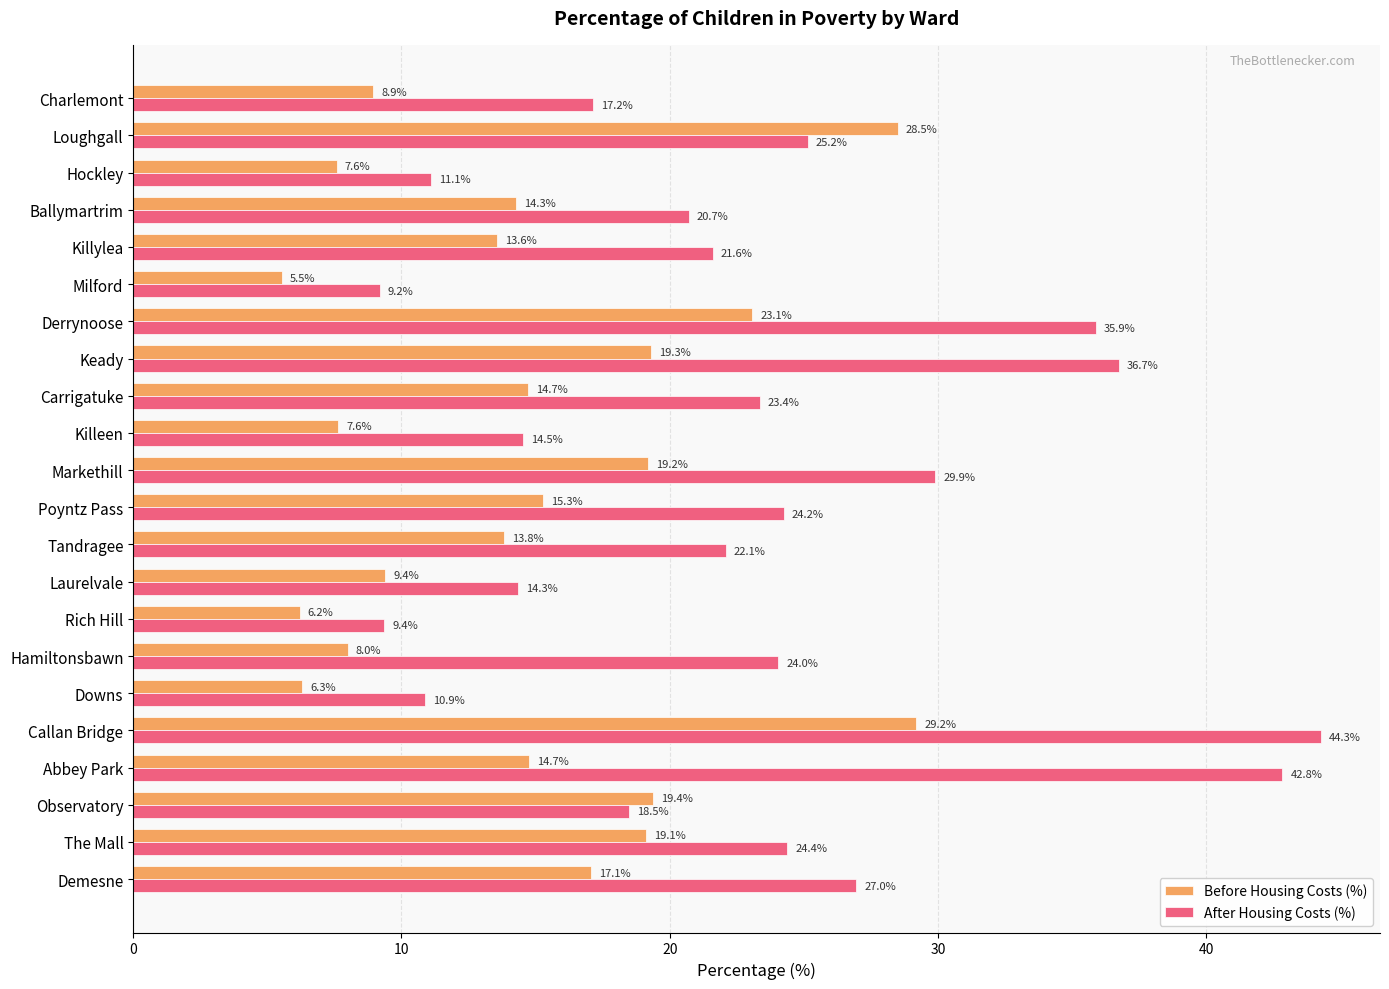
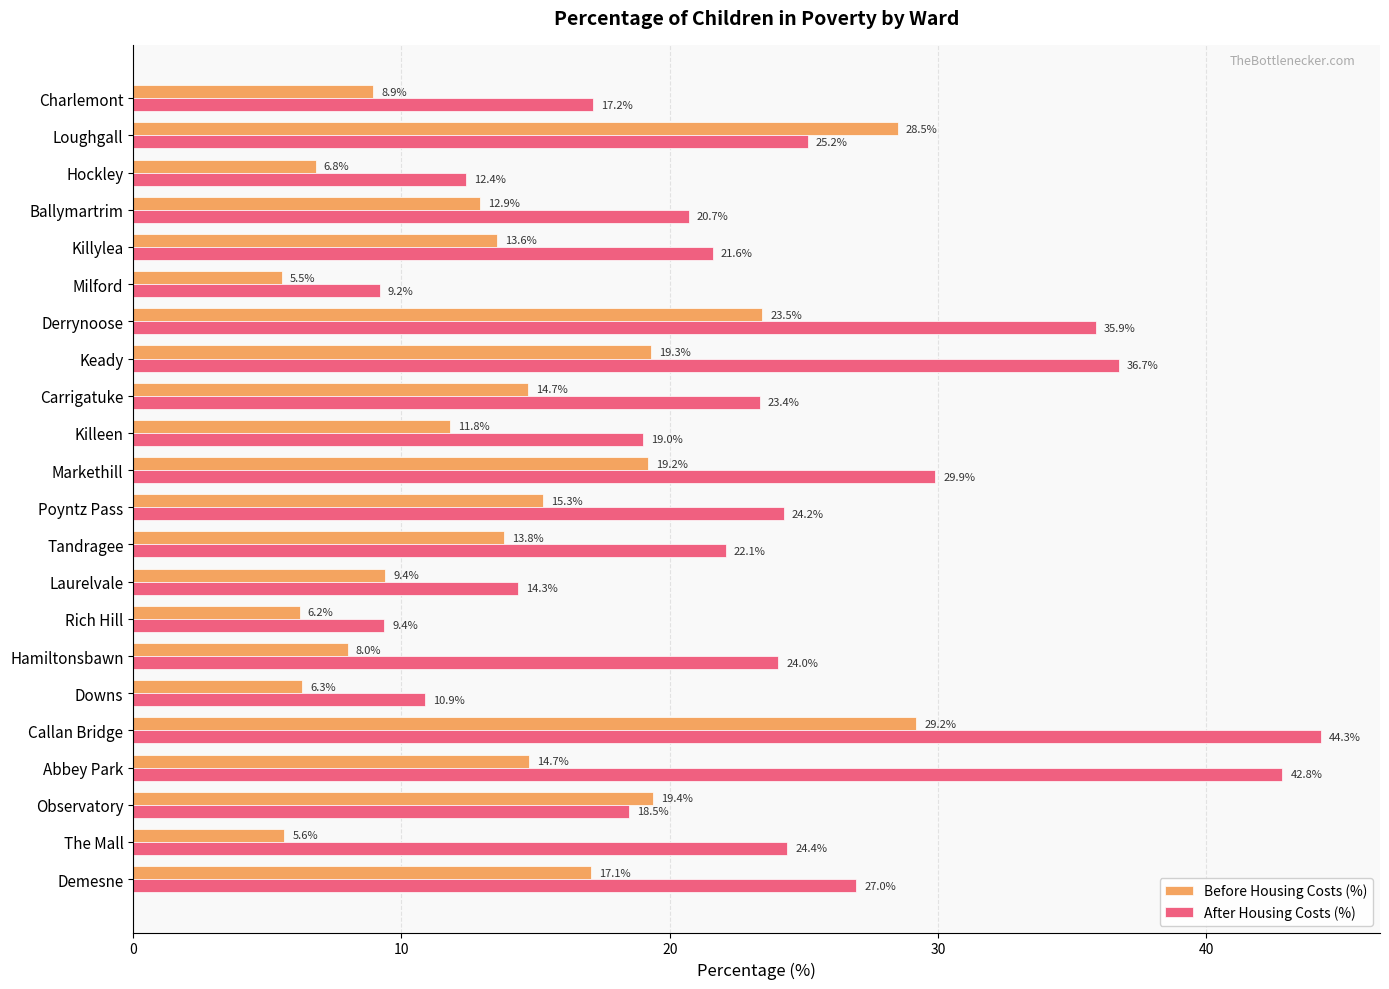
  {
    "Before Housing Costs (%)": {
      "Charlemont": "8.9%",
      "Loughgall": "28.5%",
-     "Hockley": "7.6%",
-     "Ballymartrim": "14.3%",
+     "Hockley": "6.8%",
+     "Ballymartrim": "12.9%",
      "Killylea": "13.6%",
      "Milford": "5.5%",
-     "Derrynoose": "23.1%",
+     "Derrynoose": "23.5%",
      "Keady": "19.3%",
      "Carrigatuke": "14.7%",
-     "Killeen": "7.6%",
+     "Killeen": "11.8%",
      "Markethill": "19.2%",
      "Poyntz Pass": "15.3%",
      "Tandragee": "13.8%",
      "Laurelvale": "9.4%",
      "Rich Hill": "6.2%",
      "Hamiltonsbawn": "8.0%",
      "Downs": "6.3%",
      "Callan Bridge": "29.2%",
      "Abbey Park": "14.7%",
      "Observatory": "19.4%",
-     "The Mall": "19.1%",
+     "The Mall": "5.6%",
      "Demesne": "17.1%"
    },
    "After Housing Costs (%)": {
      "Charlemont": "17.2%",
      "Loughgall": "25.2%",
-     "Hockley": "11.1%",
+     "Hockley": "12.4%",
      "Ballymartrim": "20.7%",
      "Killylea": "21.6%",
      "Milford": "9.2%",
      "Derrynoose": "35.9%",
      "Keady": "36.7%",
      "Carrigatuke": "23.4%",
-     "Killeen": "14.5%",
+     "Killeen": "19.0%",
      "Markethill": "29.9%",
      "Poyntz Pass": "24.2%",
      "Tandragee": "22.1%",
      "Laurelvale": "14.3%",
      "Rich Hill": "9.4%",
      "Hamiltonsbawn": "24.0%",
      "Downs": "10.9%",
      "Callan Bridge": "44.3%",
      "Abbey Park": "42.8%",
      "Observatory": "18.5%",
      "The Mall": "24.4%",
      "Demesne": "27.0%"
    }
  }
